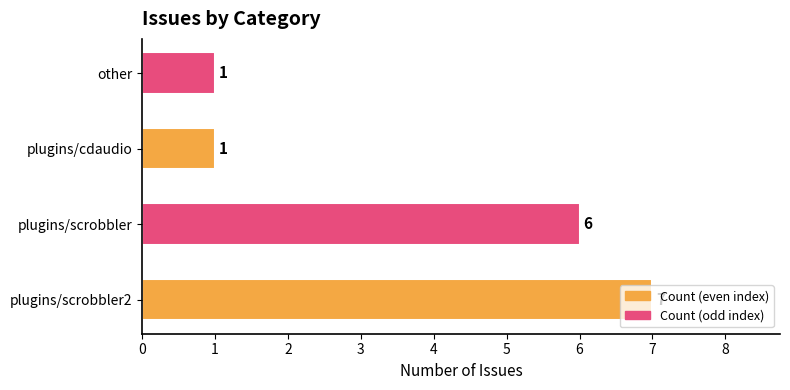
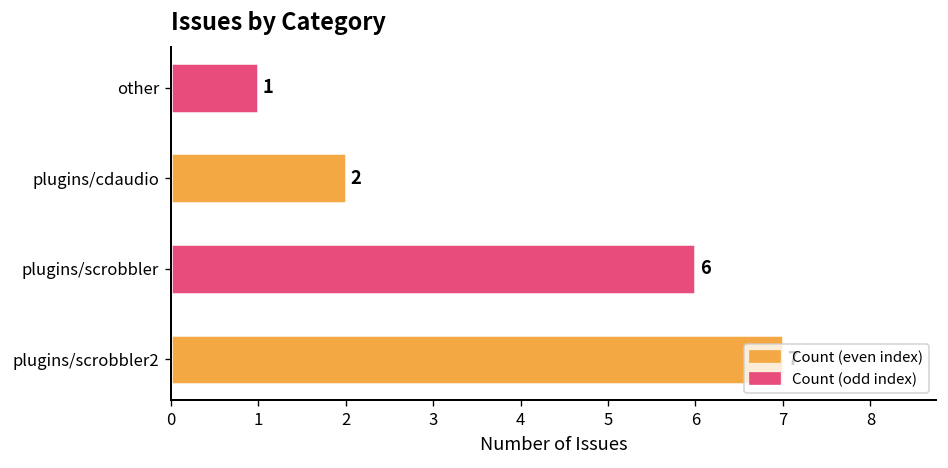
  {
    "other": 1,
-   "plugins/cdaudio": 1,
+   "plugins/cdaudio": 2,
    "plugins/scrobbler": 6
  }
